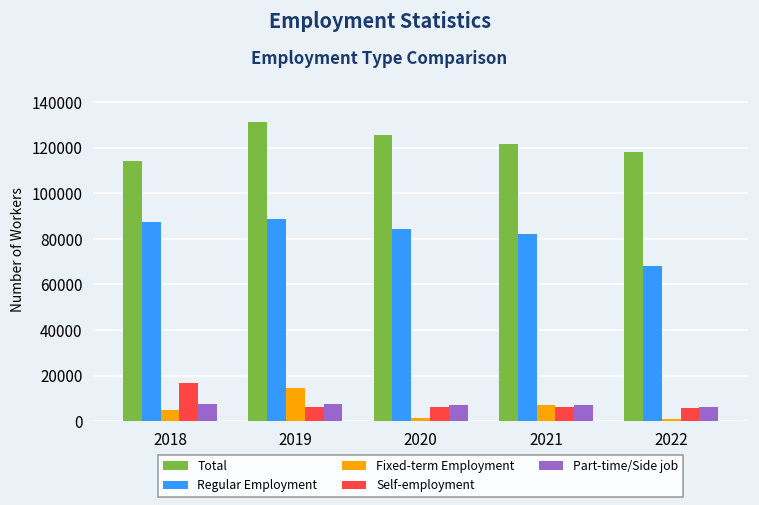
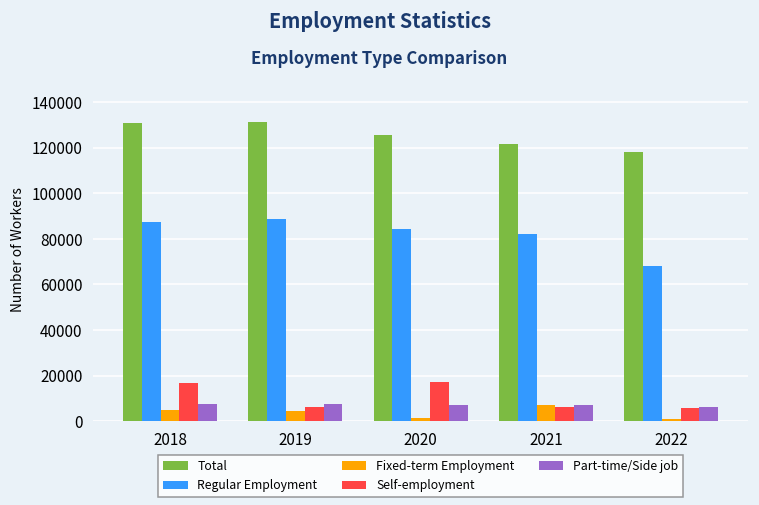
  {
    "Total": {
-     "2018": 114000,
+     "2018": 131000,
      "2019": 131000,
      "2020": 125000,
      "2021": 122000,
      "2022": 118000
    },
    "Regular Employment": {
      "2018": 87000,
      "2019": 89000,
      "2020": 84000,
      "2021": 82000,
      "2022": 68000
    },
    "Fixed-term Employment": {
      "2018": 5000,
-     "2019": 15000,
+     "2019": 4000,
      "2020": 1000,
      "2021": 7000
    },
    "Self-employment": {
      "2018": 17000,
      "2019": 6000,
-     "2020": 6000,
+     "2020": 17000,
      "2021": 6000,
      "2022": 6000
    },
    "Part-time/Side job": {
      "2018": 8000,
      "2019": 8000,
      "2020": 7000,
      "2021": 7000,
      "2022": 6000
    }
  }
